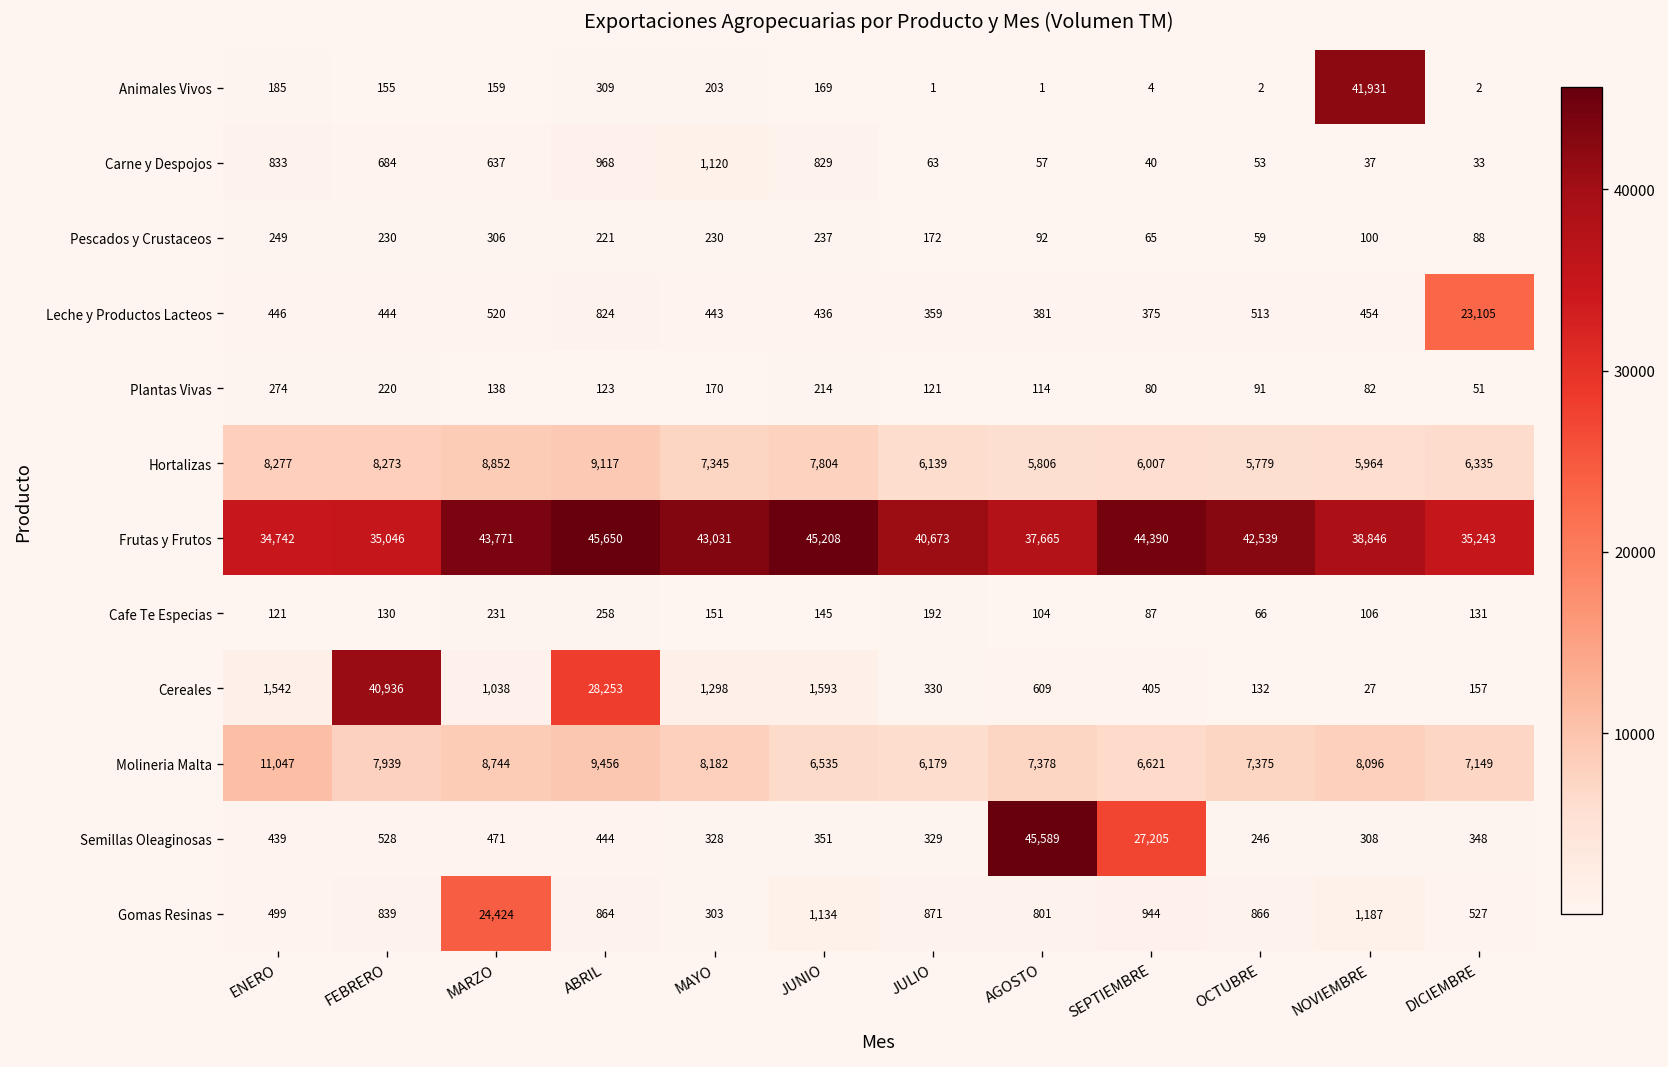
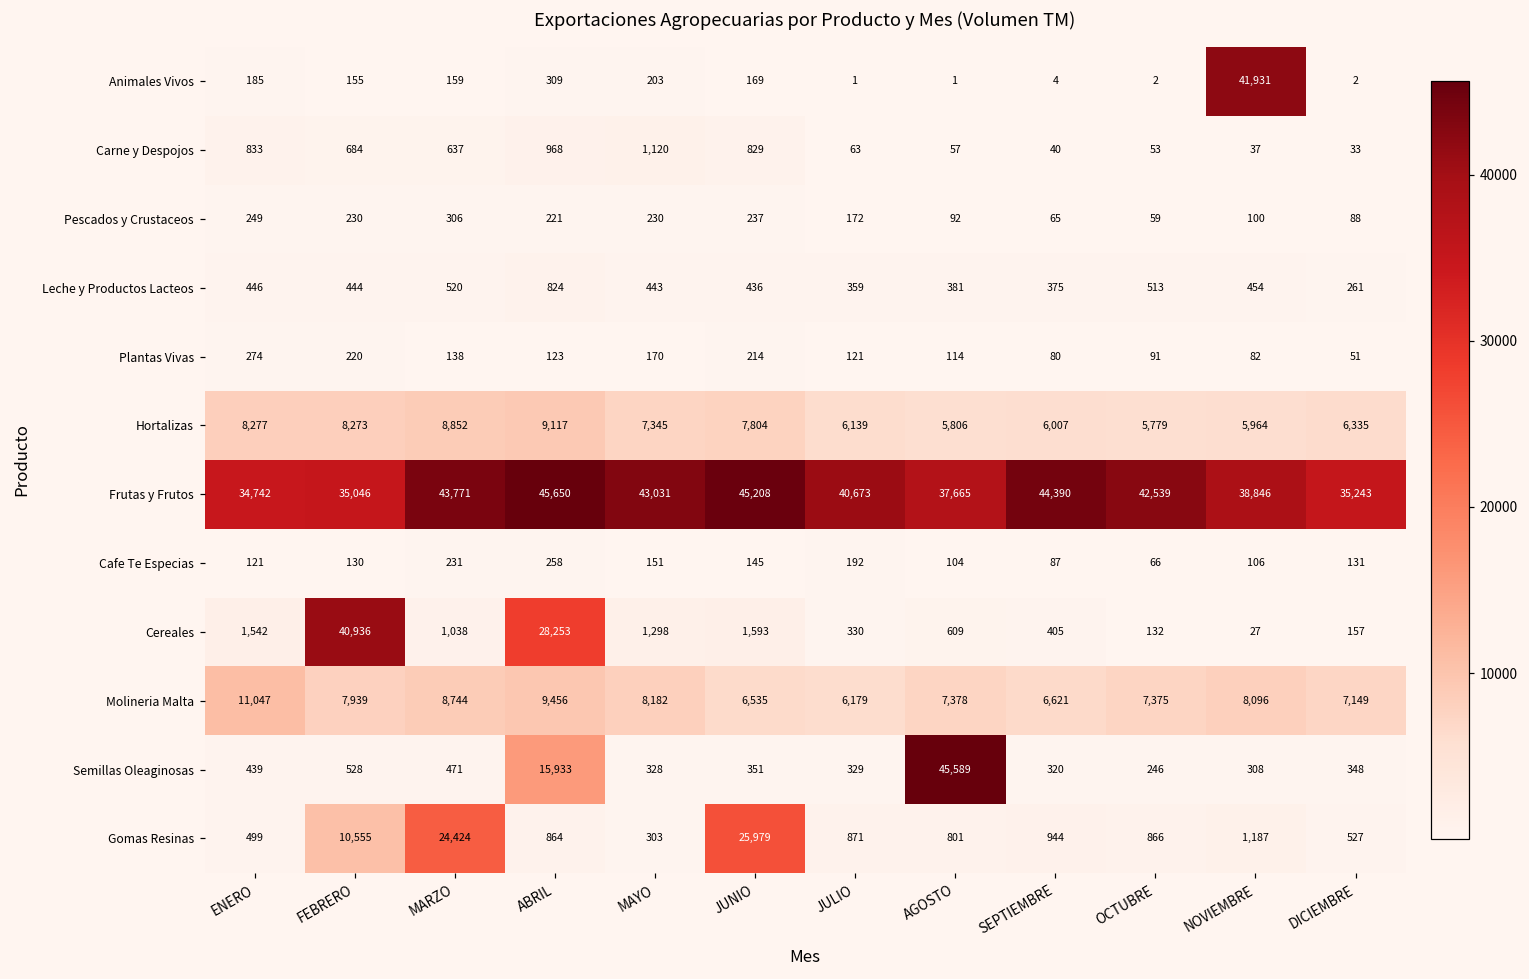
  {
    "Animales Vivos": {
      "ENERO": "185",
      "FEBRERO": "155",
      "MARZO": "159",
      "ABRIL": "309",
      "MAYO": "203",
      "JUNIO": "169",
      "JULIO": "1",
      "AGOSTO": "1",
      "SEPTIEMBRE": "4",
      "OCTUBRE": "2",
      "NOVIEMBRE": "41,931",
      "DICIEMBRE": "2"
    },
    "Carne y Despojos": {
      "ENERO": "833",
      "FEBRERO": "684",
      "MARZO": "637",
      "ABRIL": "968",
      "MAYO": "1,120",
      "JUNIO": "829",
      "JULIO": "63",
      "AGOSTO": "57",
      "SEPTIEMBRE": "40",
      "OCTUBRE": "53",
      "NOVIEMBRE": "37",
      "DICIEMBRE": "33"
    },
    "Pescados y Crustaceos": {
      "ENERO": "249",
      "FEBRERO": "230",
      "MARZO": "306",
      "ABRIL": "221",
      "MAYO": "230",
      "JUNIO": "237",
      "JULIO": "172",
      "AGOSTO": "92",
      "SEPTIEMBRE": "65",
      "OCTUBRE": "59",
      "NOVIEMBRE": "100",
      "DICIEMBRE": "88"
    },
    "Leche y Productos Lacteos": {
      "ENERO": "446",
      "FEBRERO": "444",
      "MARZO": "520",
      "ABRIL": "824",
      "MAYO": "443",
      "JUNIO": "436",
      "JULIO": "359",
      "AGOSTO": "381",
      "SEPTIEMBRE": "375",
      "OCTUBRE": "513",
      "NOVIEMBRE": "454",
-     "DICIEMBRE": "23,105"
+     "DICIEMBRE": "261"
    },
    "Plantas Vivas": {
      "ENERO": "274",
      "FEBRERO": "220",
      "MARZO": "138",
      "ABRIL": "123",
      "MAYO": "170",
      "JUNIO": "214",
      "JULIO": "121",
      "AGOSTO": "114",
      "SEPTIEMBRE": "80",
      "OCTUBRE": "91",
      "NOVIEMBRE": "82",
      "DICIEMBRE": "51"
    },
    "Hortalizas": {
      "ENERO": "8,277",
      "FEBRERO": "8,273",
      "MARZO": "8,852",
      "ABRIL": "9,117",
      "MAYO": "7,345",
      "JUNIO": "7,804",
      "JULIO": "6,139",
      "AGOSTO": "5,806",
      "SEPTIEMBRE": "6,007",
      "OCTUBRE": "5,779",
      "NOVIEMBRE": "5,964",
      "DICIEMBRE": "6,335"
    },
    "Frutas y Frutos": {
      "ENERO": "34,742",
      "FEBRERO": "35,046",
      "MARZO": "43,771",
      "ABRIL": "45,650",
      "MAYO": "43,031",
      "JUNIO": "45,208",
      "JULIO": "40,673",
      "AGOSTO": "37,665",
      "SEPTIEMBRE": "44,390",
      "OCTUBRE": "42,539",
      "NOVIEMBRE": "38,846",
      "DICIEMBRE": "35,243"
    },
    "Cafe Te Especias": {
      "ENERO": "121",
      "FEBRERO": "130",
      "MARZO": "231",
      "ABRIL": "258",
      "MAYO": "151",
      "JUNIO": "145",
      "JULIO": "192",
      "AGOSTO": "104",
      "SEPTIEMBRE": "87",
      "OCTUBRE": "66",
      "NOVIEMBRE": "106",
      "DICIEMBRE": "131"
    },
    "Cereales": {
      "ENERO": "1,542",
      "FEBRERO": "40,936",
      "MARZO": "1,038",
      "ABRIL": "28,253",
      "MAYO": "1,298",
      "JUNIO": "1,593",
      "JULIO": "330",
      "AGOSTO": "609",
      "SEPTIEMBRE": "405",
      "OCTUBRE": "132",
      "NOVIEMBRE": "27",
      "DICIEMBRE": "157"
    },
    "Molineria Malta": {
      "ENERO": "11,047",
      "FEBRERO": "7,939",
      "MARZO": "8,744",
      "ABRIL": "9,456",
      "MAYO": "8,182",
      "JUNIO": "6,535",
      "JULIO": "6,179",
      "AGOSTO": "7,378",
      "SEPTIEMBRE": "6,621",
      "OCTUBRE": "7,375",
      "NOVIEMBRE": "8,096",
      "DICIEMBRE": "7,149"
    },
    "Semillas Oleaginosas": {
      "ENERO": "439",
      "FEBRERO": "528",
      "MARZO": "471",
-     "ABRIL": "444",
+     "ABRIL": "15,933",
      "MAYO": "328",
      "JUNIO": "351",
      "JULIO": "329",
      "AGOSTO": "45,589",
-     "SEPTIEMBRE": "27,205",
+     "SEPTIEMBRE": "320",
      "OCTUBRE": "246",
      "NOVIEMBRE": "308",
      "DICIEMBRE": "348"
    },
    "Gomas Resinas": {
      "ENERO": "499",
-     "FEBRERO": "839",
+     "FEBRERO": "10,555",
      "MARZO": "24,424",
      "ABRIL": "864",
      "MAYO": "303",
-     "JUNIO": "1,134",
+     "JUNIO": "25,979",
      "JULIO": "871",
      "AGOSTO": "801",
      "SEPTIEMBRE": "944",
      "OCTUBRE": "866",
      "NOVIEMBRE": "1,187",
      "DICIEMBRE": "527"
    }
  }
